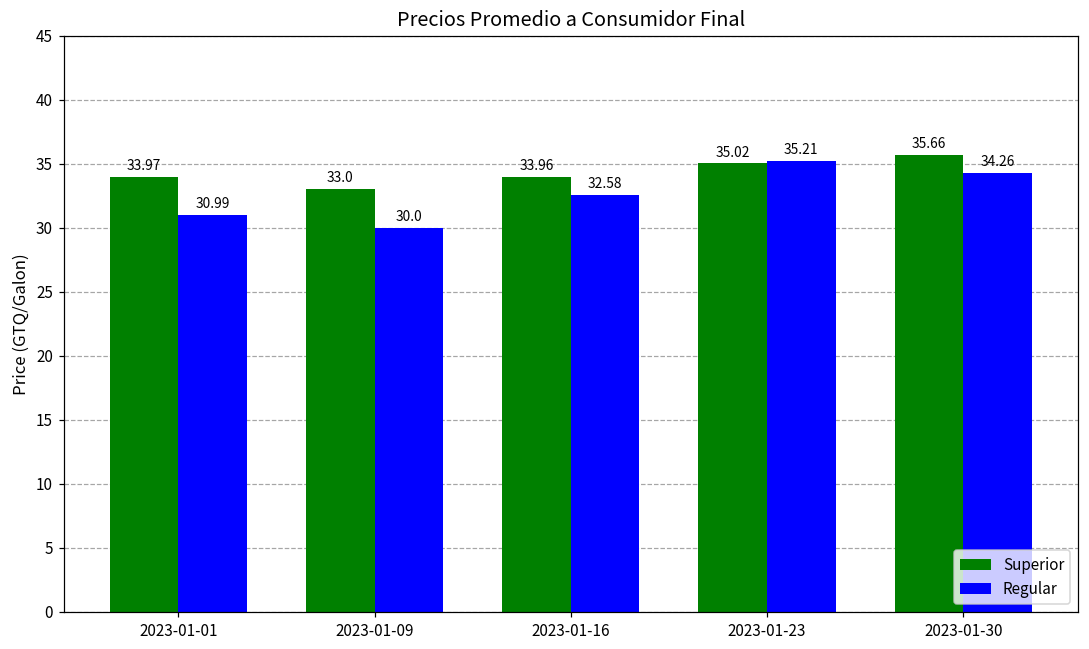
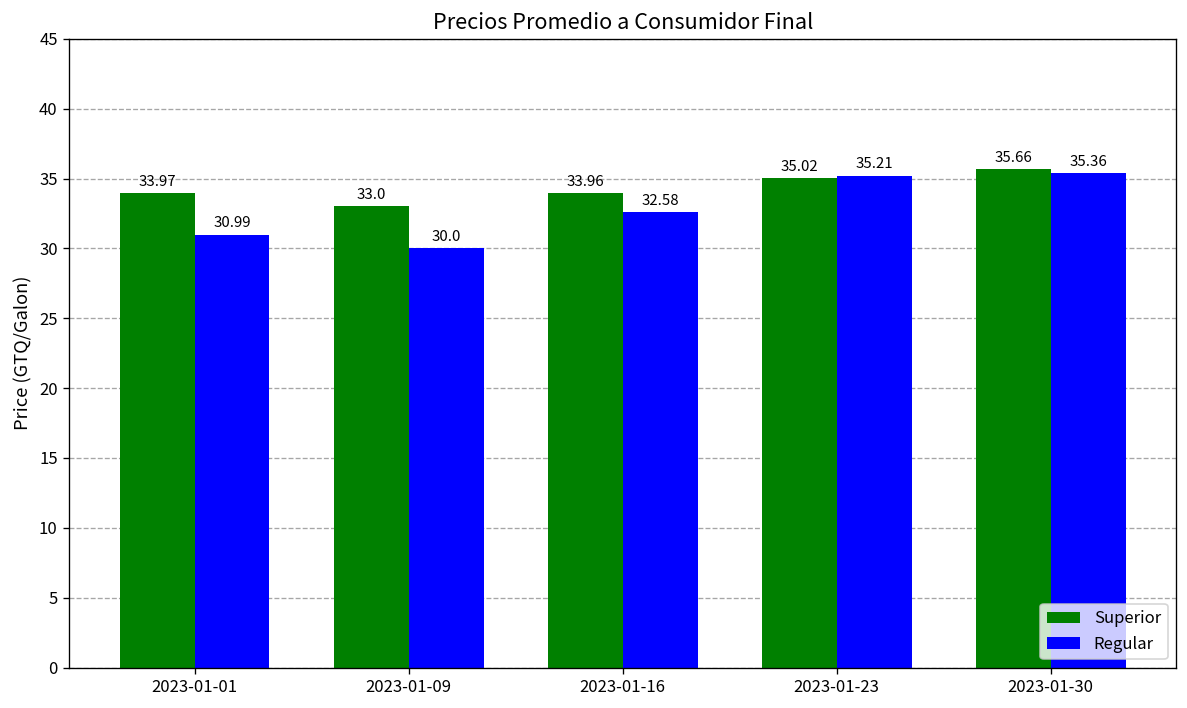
  {
    "Superior": {
      "2023-01-01": 33.97,
      "2023-01-09": 33.0,
      "2023-01-16": 33.96,
      "2023-01-23": 35.02,
      "2023-01-30": 35.66
    },
    "Regular": {
      "2023-01-01": 30.99,
      "2023-01-09": 30.0,
      "2023-01-16": 32.58,
      "2023-01-23": 35.21,
-     "2023-01-30": 34.26
+     "2023-01-30": 35.36
    }
  }
